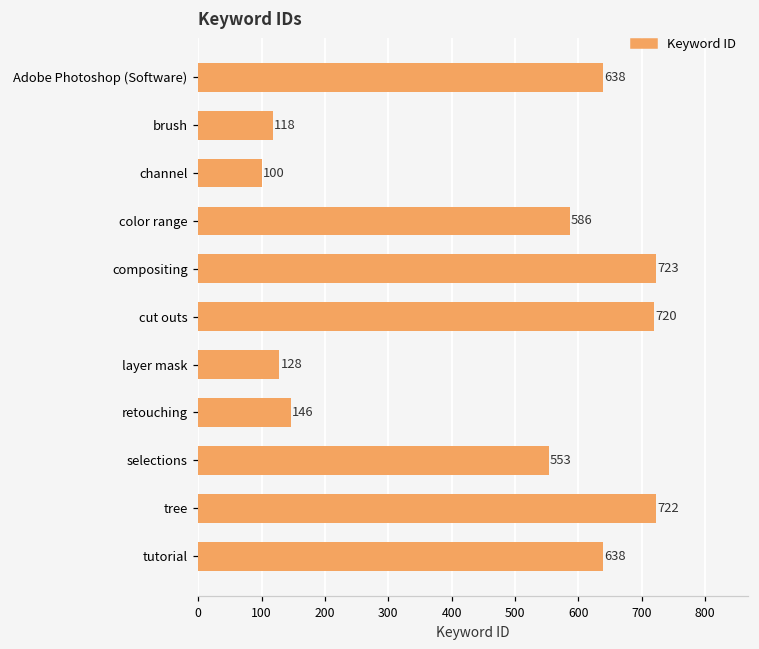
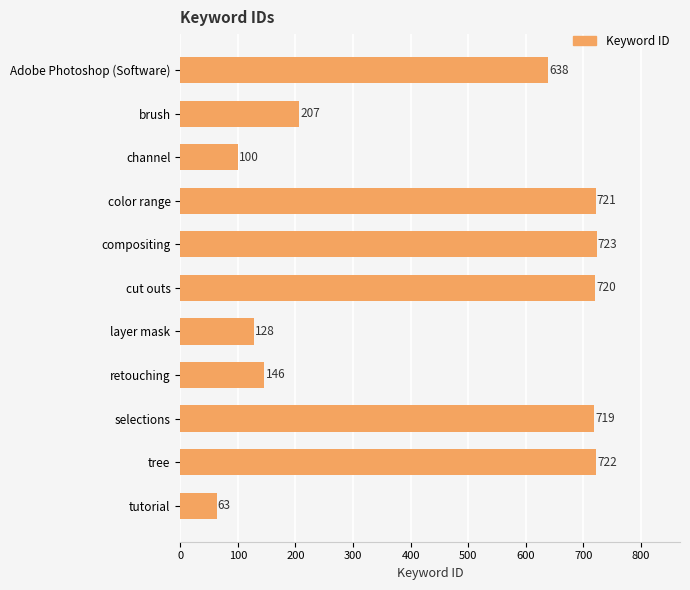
  {
    "Adobe Photoshop (Software)": 638,
-   "brush": 118,
+   "brush": 207,
    "channel": 100,
-   "color range": 586,
+   "color range": 721,
    "compositing": 723,
    "cut outs": 720,
    "layer mask": 128,
    "retouching": 146,
-   "selections": 553,
+   "selections": 719,
    "tree": 722,
-   "tutorial": 638
+   "tutorial": 63
  }
